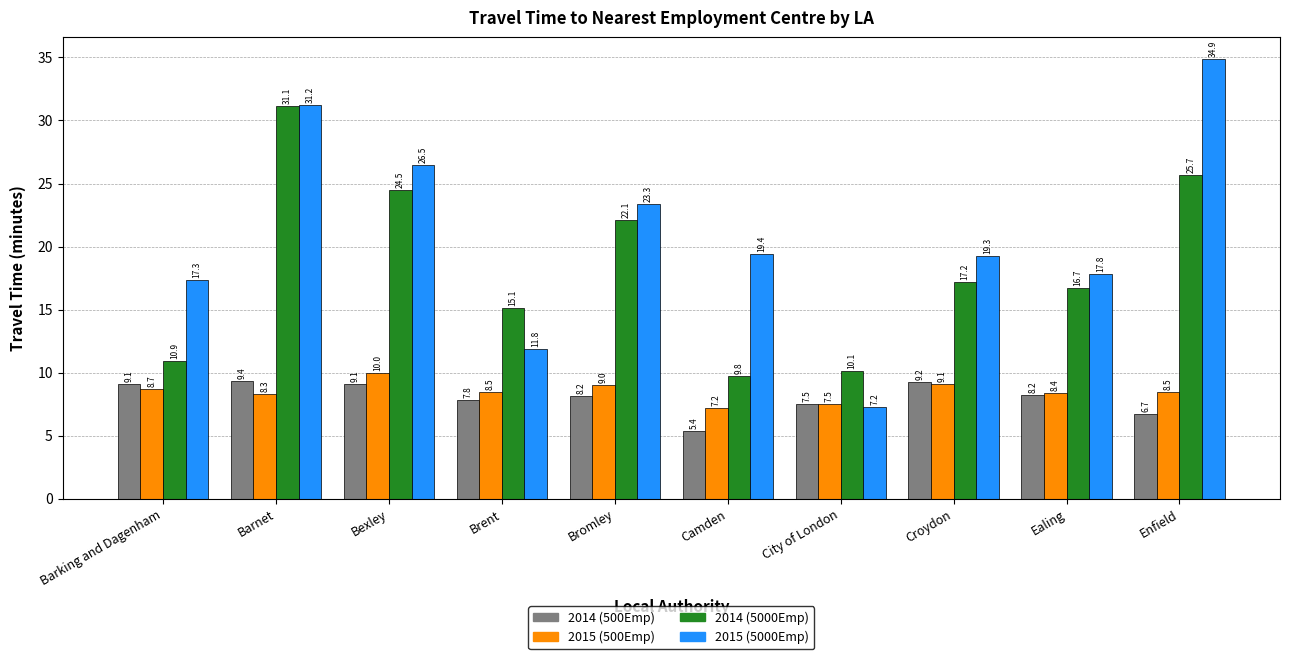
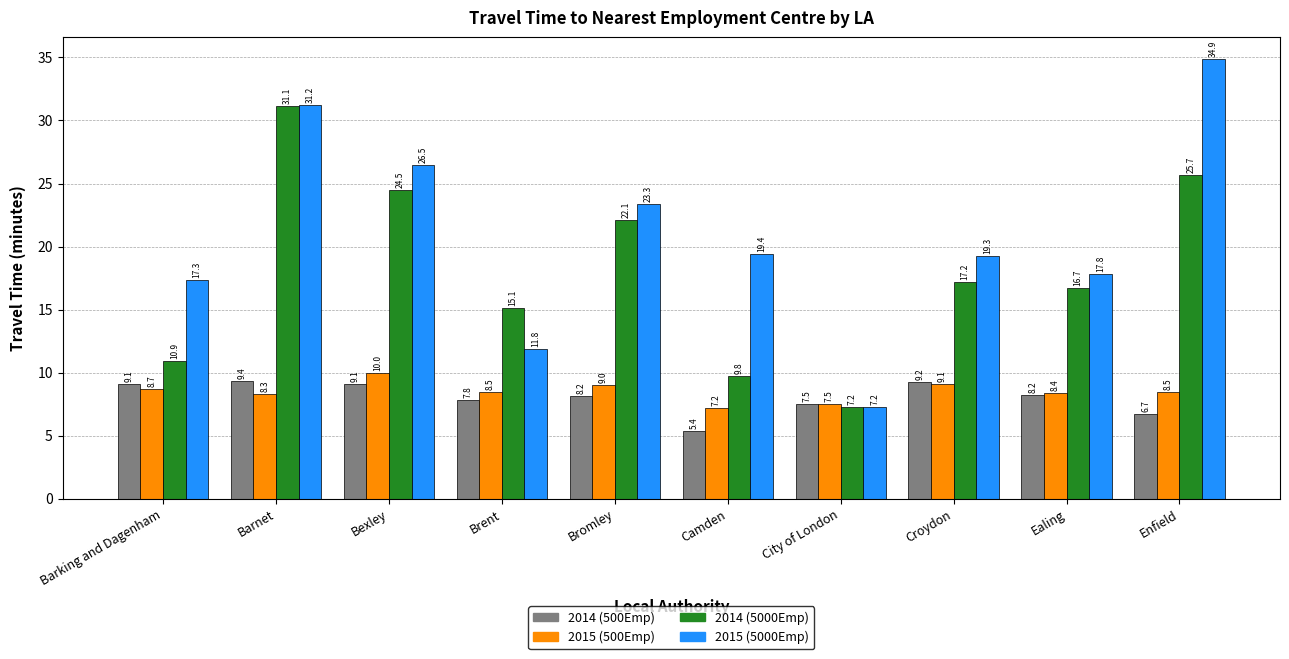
  {
    "2014 (500Emp)": {
      "Barking and Dagenham": 9.1,
      "Barnet": 9.4,
      "Bexley": 9.1,
      "Brent": 7.8,
      "Bromley": 8.2,
      "Camden": 5.4,
      "City of London": 7.5,
      "Croydon": 9.2,
      "Ealing": 8.2,
      "Enfield": 6.7
    },
    "2015 (500Emp)": {
      "Barking and Dagenham": 8.7,
      "Barnet": 8.3,
      "Bexley": 10.0,
      "Brent": 8.5,
      "Bromley": 9.0,
      "Camden": 7.2,
      "City of London": 7.5,
      "Croydon": 9.1,
      "Ealing": 8.4,
      "Enfield": 8.5
    },
    "2014 (5000Emp)": {
      "Barking and Dagenham": 10.9,
      "Barnet": 31.1,
      "Bexley": 24.5,
      "Brent": 15.1,
      "Bromley": 22.1,
      "Camden": 9.8,
-     "City of London": 10.1,
+     "City of London": 7.2,
      "Croydon": 17.2,
      "Ealing": 16.7,
      "Enfield": 25.7
    },
    "2015 (5000Emp)": {
      "Barking and Dagenham": 17.3,
      "Barnet": 31.2,
      "Bexley": 26.5,
      "Brent": 11.8,
      "Bromley": 23.3,
      "Camden": 19.4,
      "City of London": 7.2,
      "Croydon": 19.3,
      "Ealing": 17.8,
      "Enfield": 34.9
    }
  }
